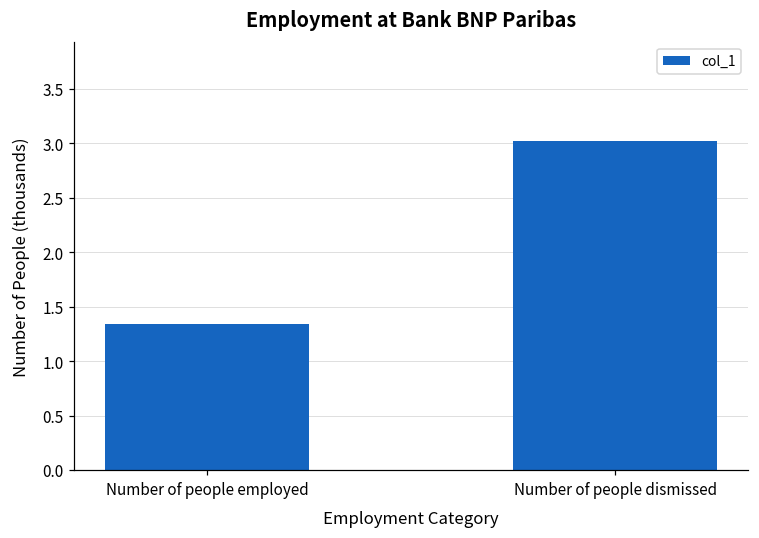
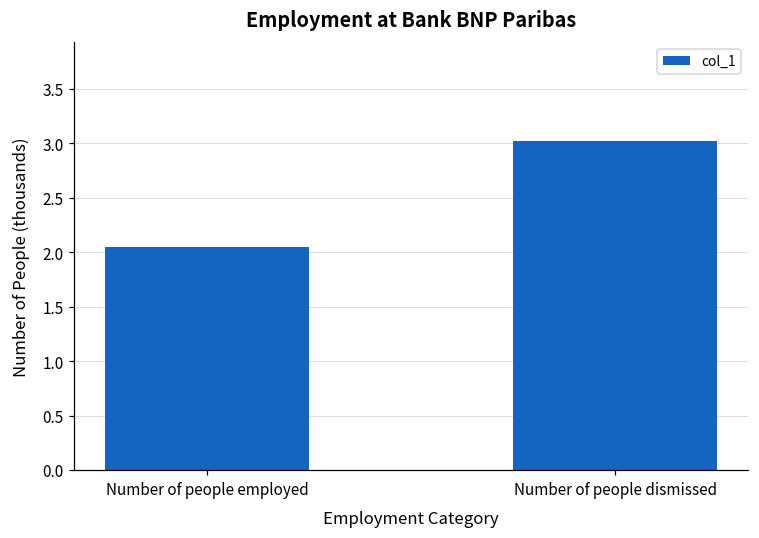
  {
-   "Number of people employed": 1.3,
+   "Number of people employed": 2.0,
    "Number of people dismissed": 3.0
  }
